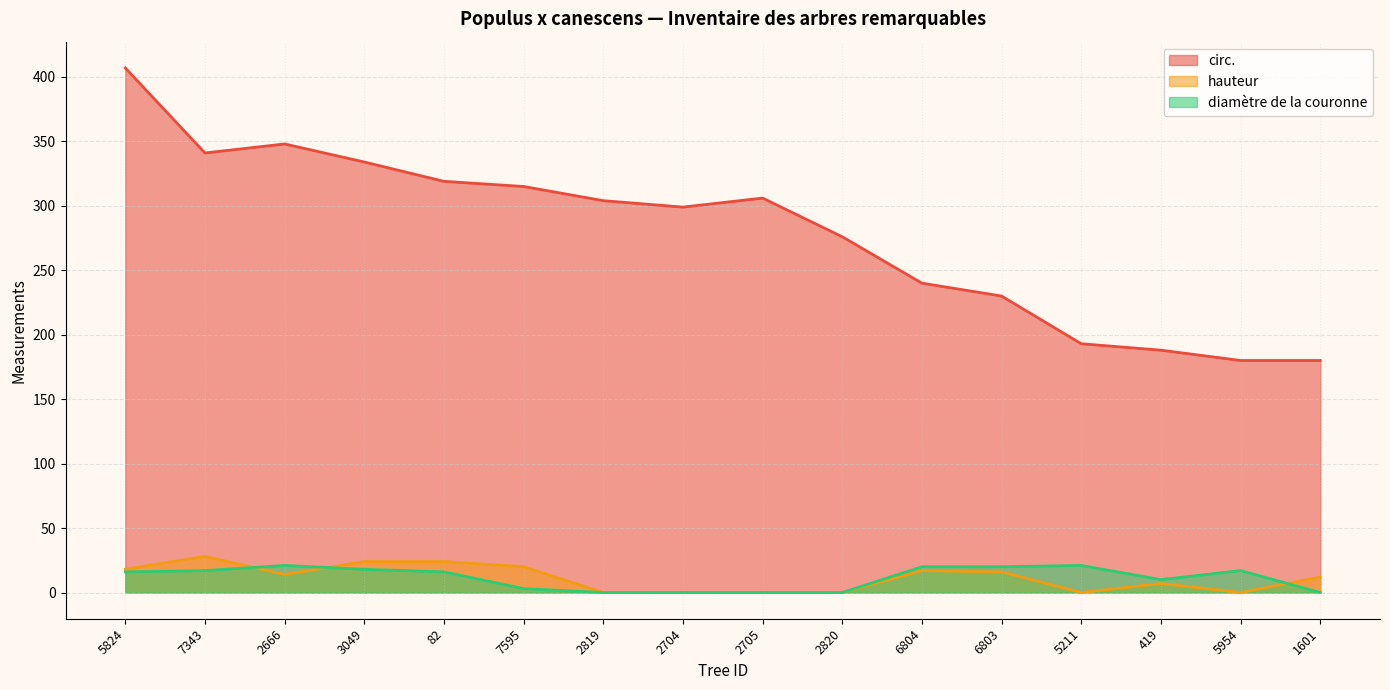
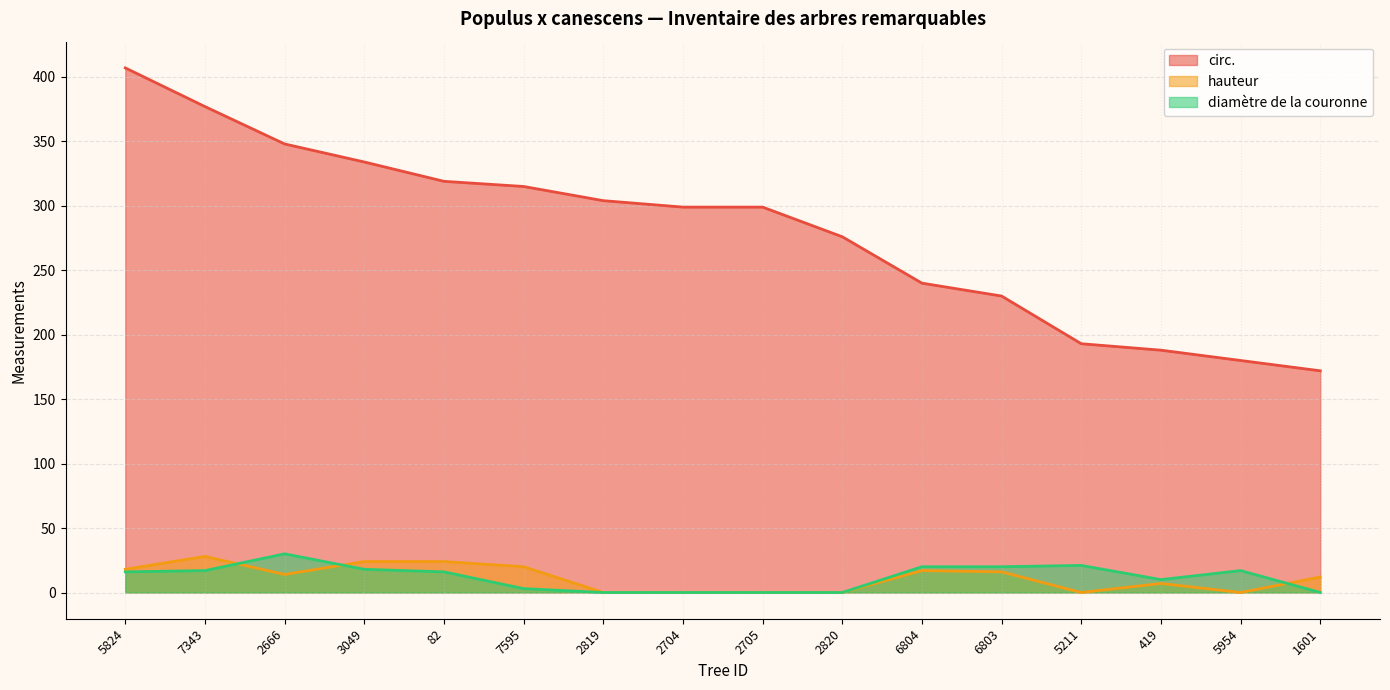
  {
    "circ.": {
      "5824": 407,
-     "7343": 341,
+     "7343": 377,
      "2666": 348,
      "3049": 334,
      "82": 319,
      "7595": 315,
      "2819": 304,
      "2704": 299,
-     "2705": 306,
+     "2705": 299,
      "2820": 276,
      "6804": 240,
      "6803": 230,
      "5211": 193,
      "419": 188,
      "5954": 180,
-     "1601": 180
+     "1601": 172
    },
    "hauteur": {
      "5824": 18,
      "7343": 28,
      "2666": 14,
      "3049": 24,
      "82": 24,
      "7595": 20,
      "6804": 17,
      "6803": 16,
      "5211": 0,
      "419": 7,
      "5954": 0,
      "1601": 12
    },
    "diamètre de la couronne": {
      "5824": 16,
      "7343": 17,
-     "2666": 21,
+     "2666": 30,
      "3049": 18,
      "82": 16,
      "7595": 3,
      "6804": 20,
      "6803": 20,
      "5211": 21,
      "419": 10,
      "5954": 17,
      "1601": 0
    }
  }
